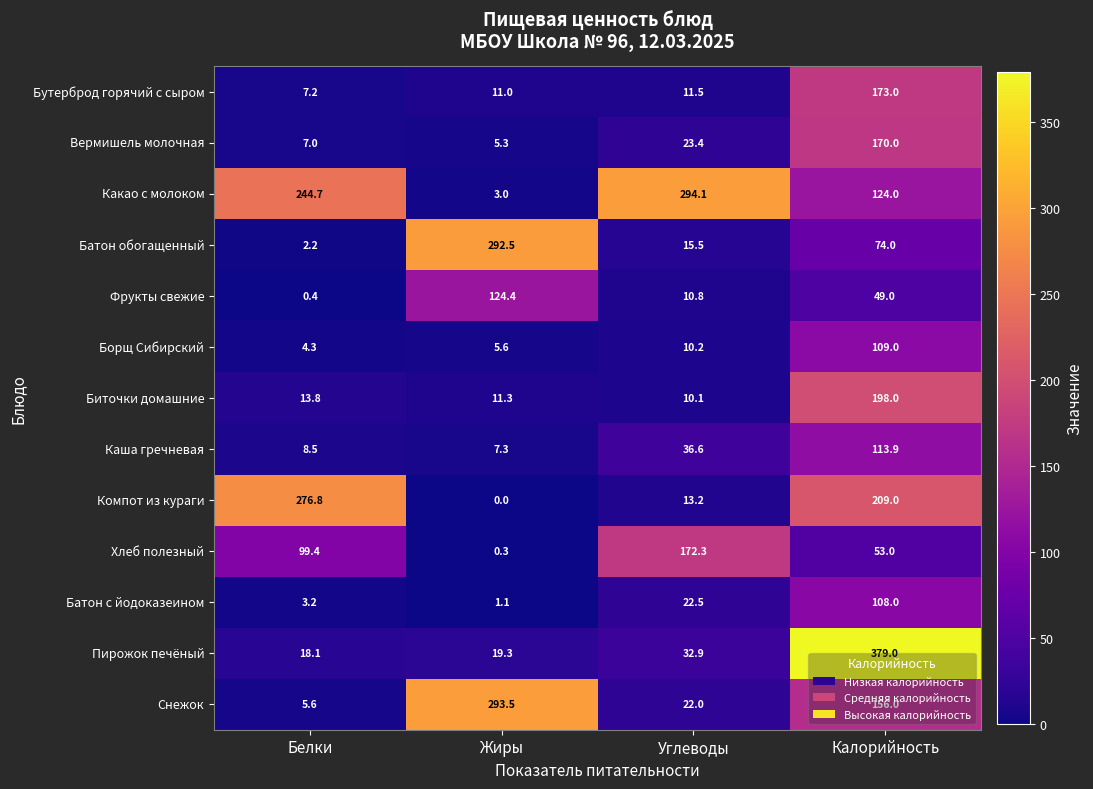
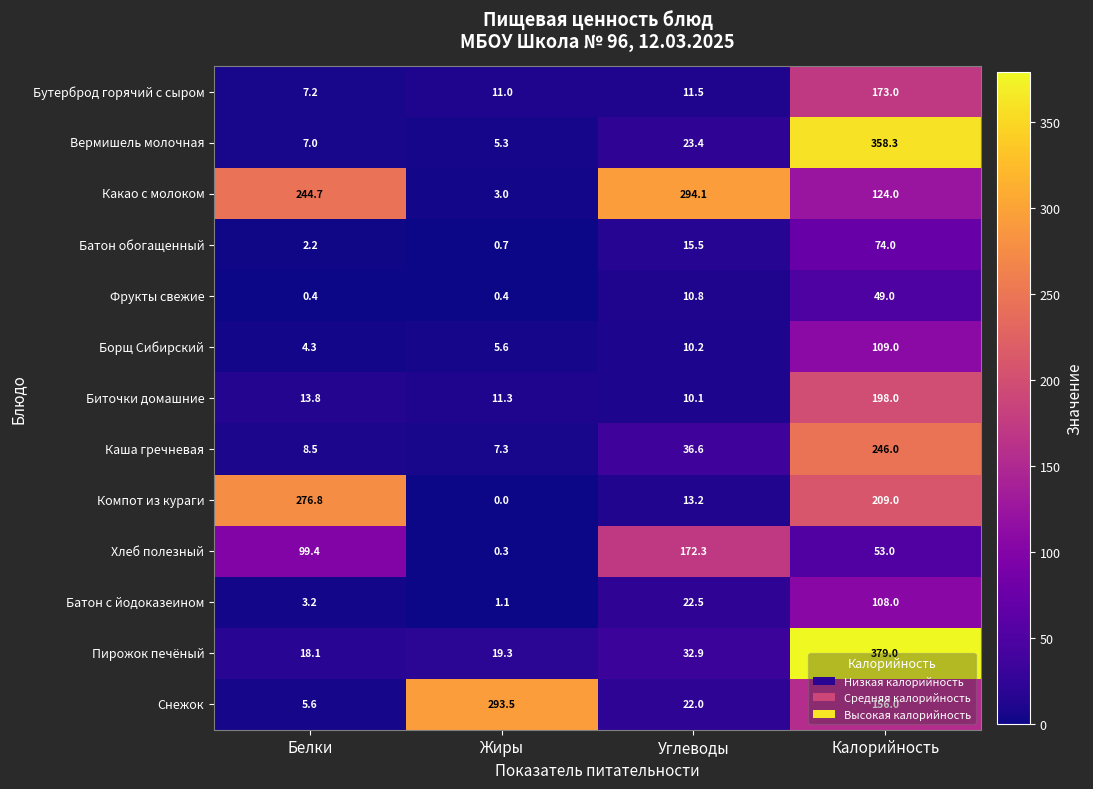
  {
    "Бутерброд горячий с сыром": {
      "Белки": 7.2,
      "Жиры": 11.0,
      "Углеводы": 11.5,
      "Калорийность": 173.0
    },
    "Вермишель молочная": {
      "Белки": 7.0,
      "Жиры": 5.3,
      "Углеводы": 23.4,
-     "Калорийность": 170.0
+     "Калорийность": 358.3
    },
    "Какао с молоком": {
      "Белки": 244.7,
      "Жиры": 3.0,
      "Углеводы": 294.1,
      "Калорийность": 124.0
    },
    "Батон обогащенный": {
      "Белки": 2.2,
-     "Жиры": 292.5,
+     "Жиры": 0.7,
      "Углеводы": 15.5,
      "Калорийность": 74.0
    },
    "Фрукты свежие": {
      "Белки": 0.4,
-     "Жиры": 124.4,
+     "Жиры": 0.4,
      "Углеводы": 10.8,
      "Калорийность": 49.0
    },
    "Борщ Сибирский": {
      "Белки": 4.3,
      "Жиры": 5.6,
      "Углеводы": 10.2,
      "Калорийность": 109.0
    },
    "Биточки домашние": {
      "Белки": 13.8,
      "Жиры": 11.3,
      "Углеводы": 10.1,
      "Калорийность": 198.0
    },
    "Каша гречневая": {
      "Белки": 8.5,
      "Жиры": 7.3,
      "Углеводы": 36.6,
-     "Калорийность": 113.9
+     "Калорийность": 246.0
    },
    "Компот из кураги": {
      "Белки": 276.8,
      "Жиры": 0.0,
      "Углеводы": 13.2,
      "Калорийность": 209.0
    },
    "Хлеб полезный": {
      "Белки": 99.4,
      "Жиры": 0.3,
      "Углеводы": 172.3,
      "Калорийность": 53.0
    },
    "Батон с йодоказеином": {
      "Белки": 3.2,
      "Жиры": 1.1,
      "Углеводы": 22.5,
      "Калорийность": 108.0
    },
    "Пирожок печёный": {
      "Белки": 18.1,
      "Жиры": 19.3,
      "Углеводы": 32.9
    },
    "Снежок": {
      "Белки": 5.6,
      "Жиры": 293.5,
      "Углеводы": 22.0
    }
  }
